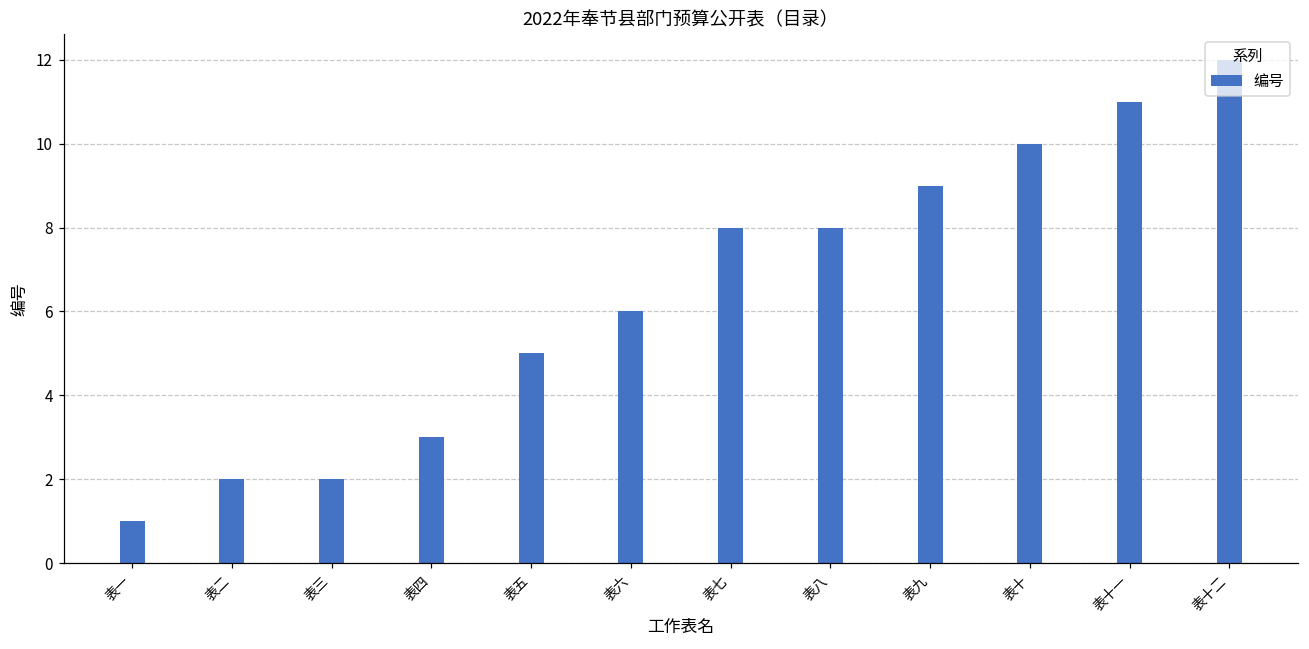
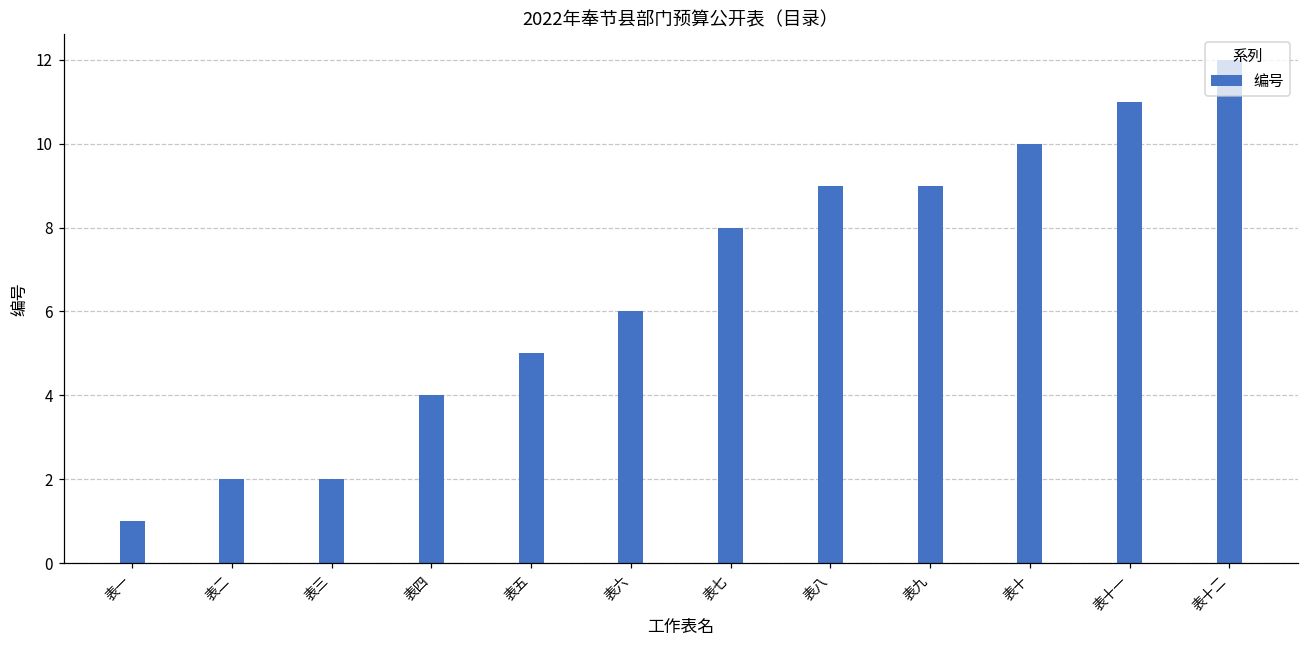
  {
    "表一": 1,
    "表二": 2,
    "表三": 2,
-   "表四": 3,
+   "表四": 4,
    "表五": 5,
    "表六": 6,
    "表七": 8,
-   "表八": 8,
+   "表八": 9,
    "表九": 9,
    "表十": 10,
    "表十一": 11
  }
